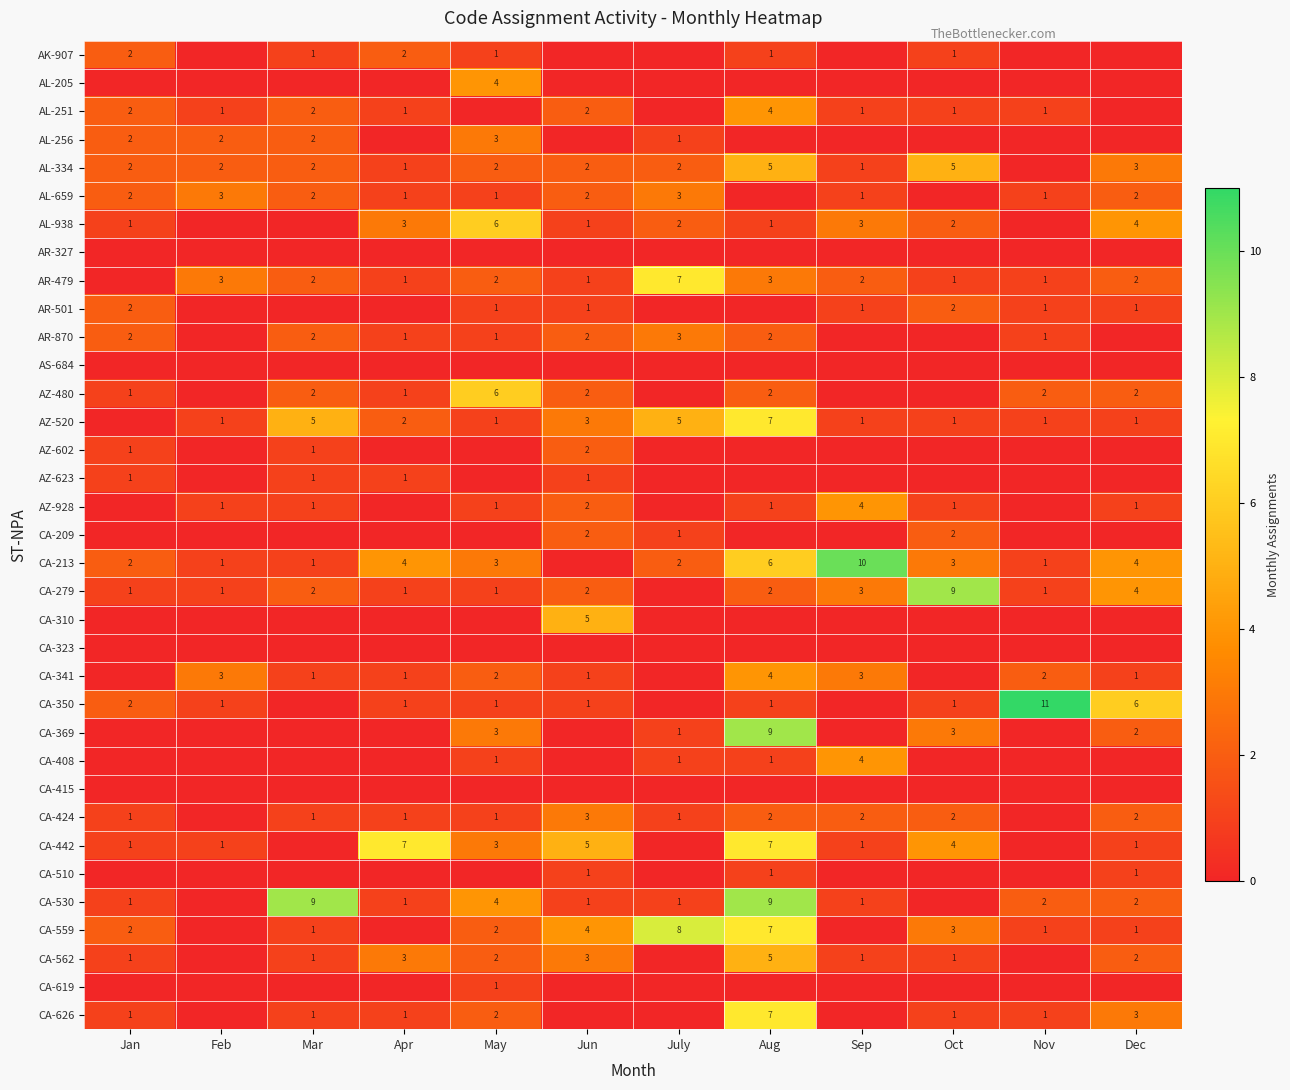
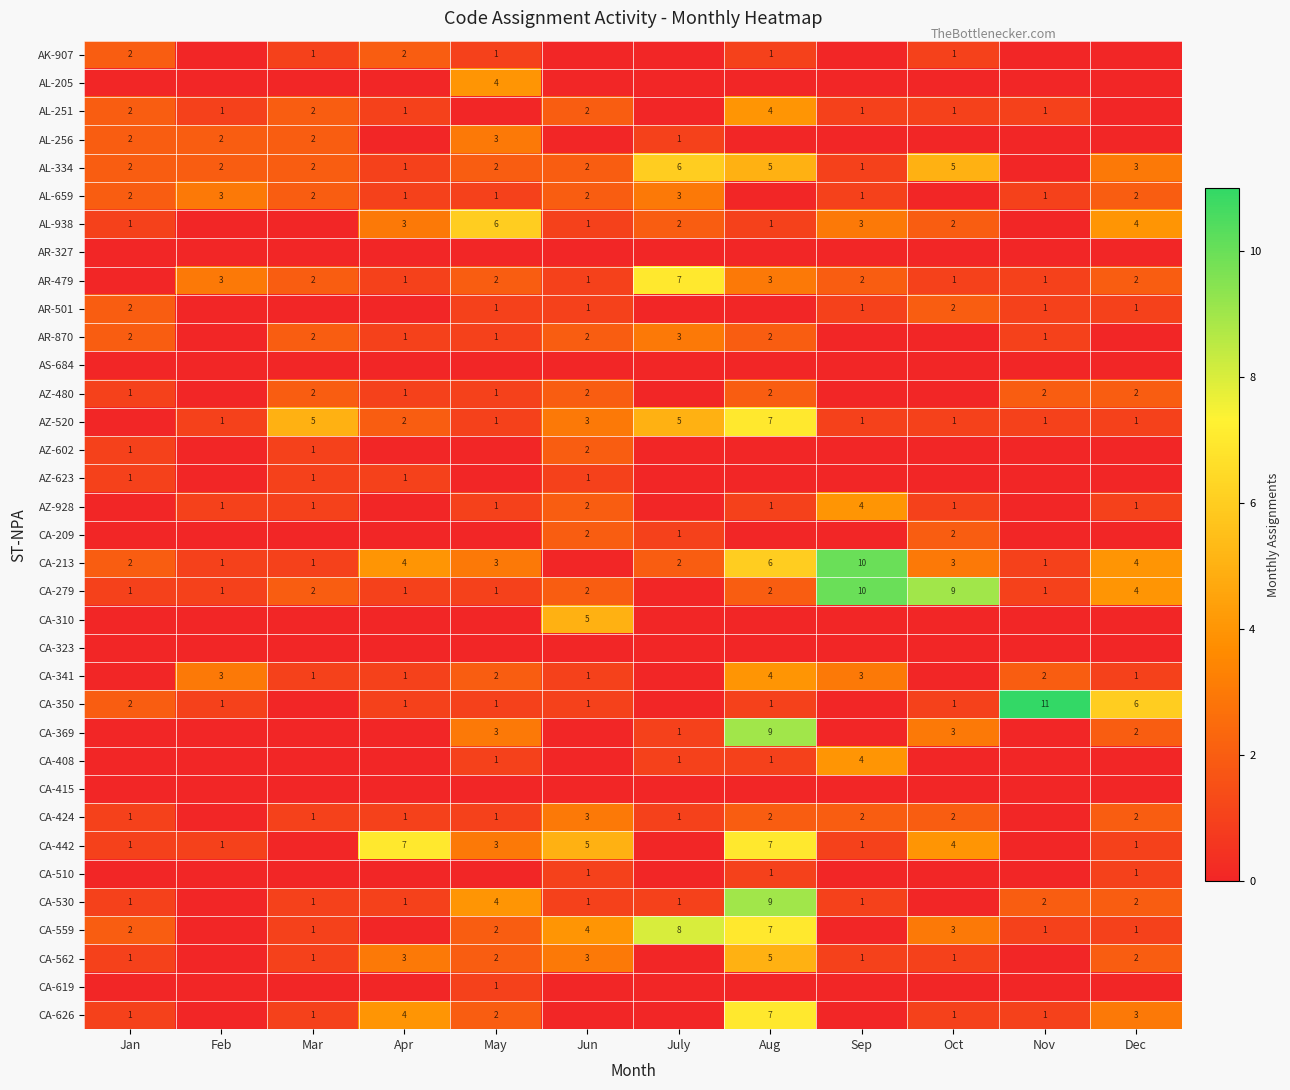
  {
    "AL-334": {
      "Jan": 2,
      "Feb": 2,
      "Mar": 2,
      "Apr": 1,
      "May": 2,
      "Jun": 2,
-     "July": 2,
+     "July": 6,
      "Aug": 5,
      "Sep": 1,
      "Oct": 5,
      "Dec": 3
    },
    "AZ-480": {
      "Jan": 1,
      "Mar": 2,
      "Apr": 1,
-     "May": 6,
+     "May": 1,
      "Jun": 2,
      "Aug": 2,
      "Nov": 2,
      "Dec": 2
    },
    "CA-279": {
      "Jan": 1,
      "Feb": 1,
      "Mar": 2,
      "Apr": 1,
      "May": 1,
      "Jun": 2,
      "Aug": 2,
-     "Sep": 3,
+     "Sep": 10,
      "Oct": 9,
      "Nov": 1,
      "Dec": 4
    },
    "CA-530": {
      "Jan": 1,
-     "Mar": 9,
+     "Mar": 1,
      "Apr": 1,
      "May": 4,
      "Jun": 1,
      "July": 1,
      "Aug": 9,
      "Sep": 1,
      "Nov": 2,
      "Dec": 2
    },
    "CA-626": {
      "Jan": 1,
      "Mar": 1,
-     "Apr": 1,
+     "Apr": 4,
      "May": 2,
      "Aug": 7,
      "Oct": 1,
      "Nov": 1,
      "Dec": 3
    }
  }
